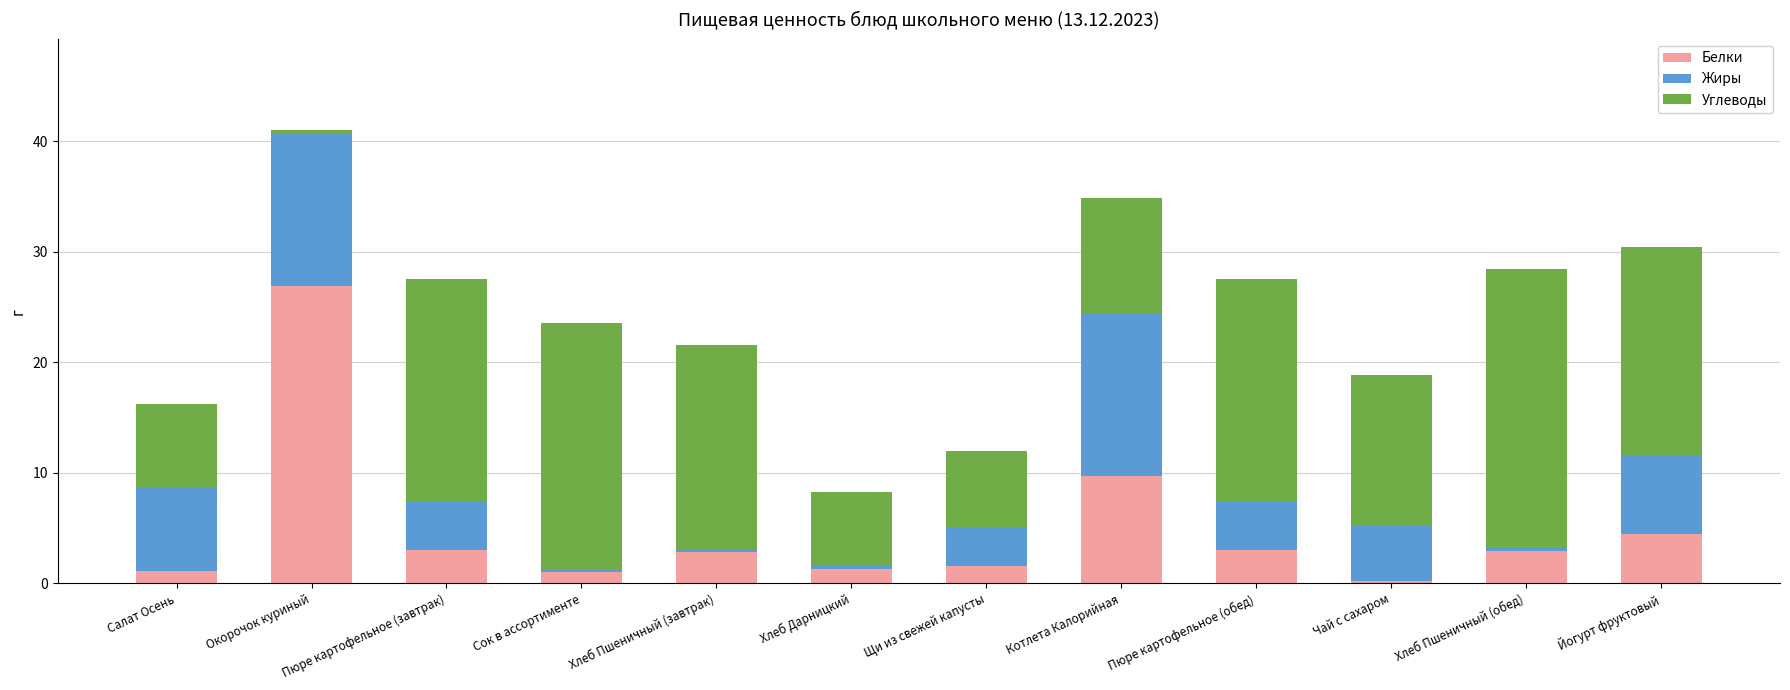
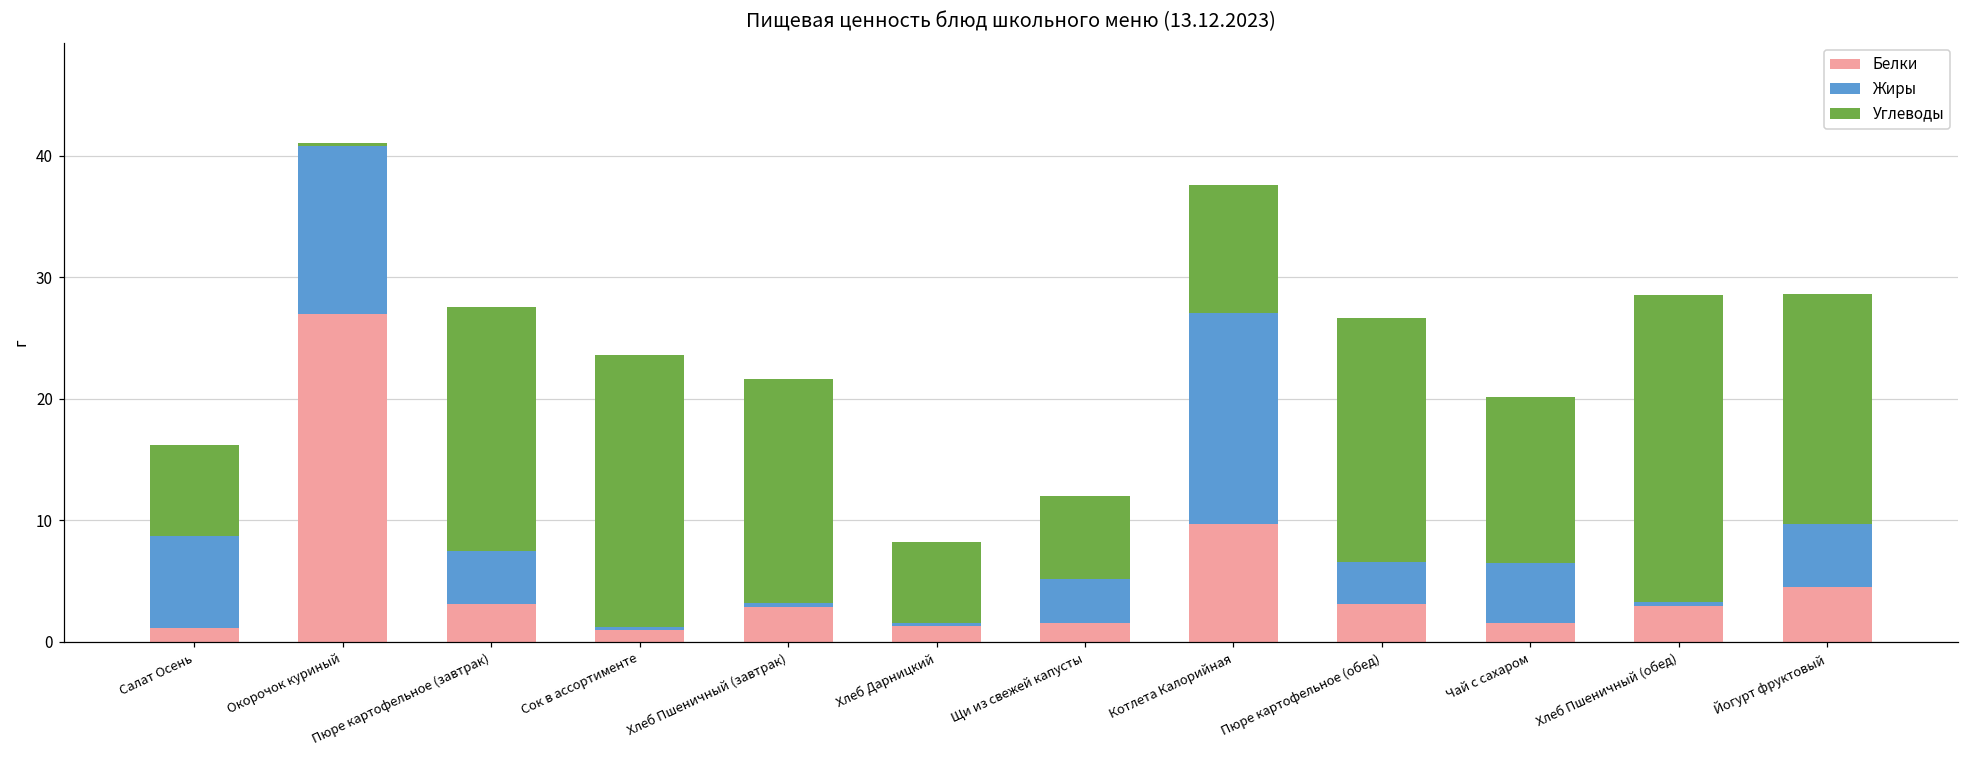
  {
    "Белки": {
      "Салат Осень": 1.1,
      "Окорочок куриный": 27.0,
      "Пюре картофельное (завтрак)": 3.1,
      "Сок в ассортименте": 1.0,
      "Хлеб Пшеничный (завтрак)": 2.9,
      "Хлеб Дарницкий": 1.3,
      "Щи из свежей капусты": 1.6,
      "Котлета Калорийная": 9.7,
      "Пюре картофельное (обед)": 3.1,
-     "Чай с сахаром": 0.2,
+     "Чай с сахаром": 1.5,
      "Хлеб Пшеничный (обед)": 3.0,
      "Йогурт фруктовый": 4.5
    },
    "Жиры": {
      "Салат Осень": 7.6,
      "Окорочок куриный": 13.9,
      "Пюре картофельное (завтрак)": 4.4,
      "Хлеб Пшеничный (завтрак)": 0.3,
      "Хлеб Дарницкий": 0.2,
      "Щи из свежей капусты": 3.6,
-     "Котлета Калорийная": 14.7,
-     "Пюре картофельное (обед)": 4.4,
+     "Котлета Калорийная": 17.3,
+     "Пюре картофельное (обед)": 3.5,
      "Чай с сахаром": 5.0,
      "Хлеб Пшеничный (обед)": 0.3,
-     "Йогурт фруктовый": 7.0
+     "Йогурт фруктовый": 5.2
    },
    "Углеводы": {
      "Салат Осень": 7.5,
      "Окорочок куриный": 0.3,
      "Пюре картофельное (завтрак)": 20.0,
      "Сок в ассортименте": 22.4,
      "Хлеб Пшеничный (завтрак)": 18.4,
      "Хлеб Дарницкий": 6.7,
      "Щи из свежей капусты": 6.9,
      "Котлета Калорийная": 10.5,
      "Пюре картофельное (обед)": 20.0,
      "Чай с сахаром": 13.7,
      "Хлеб Пшеничный (обед)": 25.2,
      "Йогурт фруктовый": 18.9
    }
  }
